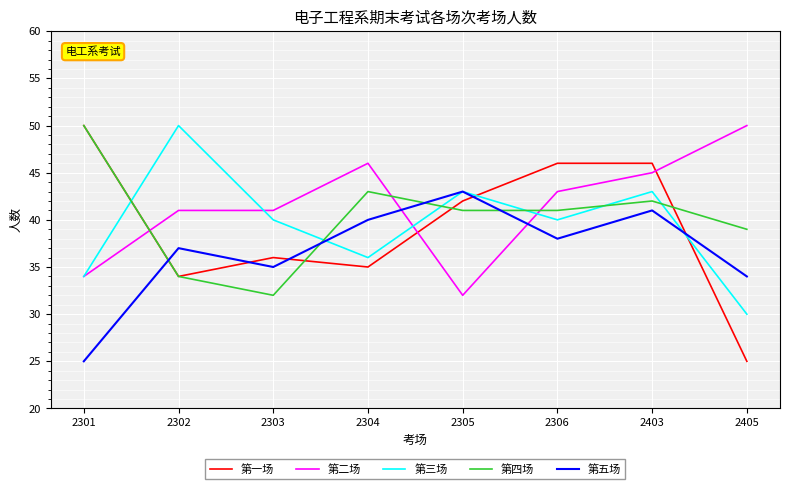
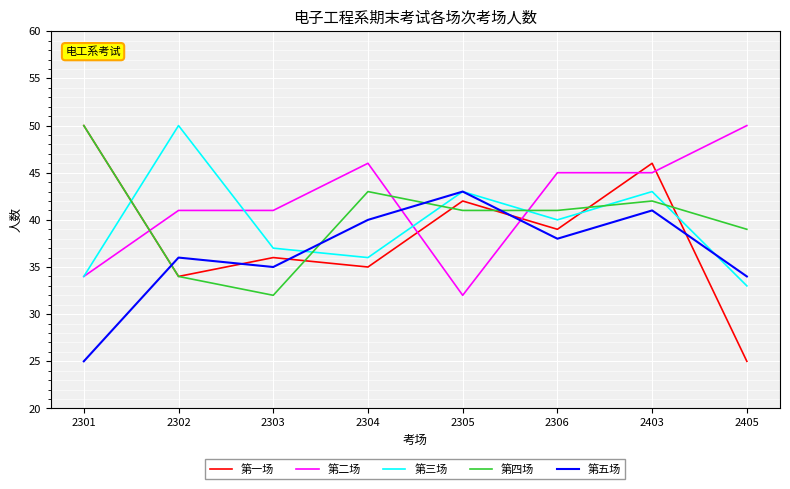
  {
    "第一场": {
      "2303": 36,
      "2304": 35,
      "2305": 42,
-     "2306": 46,
+     "2306": 39,
      "2403": 46,
      "2405": 25
    },
    "第二场": {
      "2302": 41,
      "2303": 41,
      "2304": 46,
      "2305": 32,
-     "2306": 43,
+     "2306": 45,
      "2403": 45,
      "2405": 50
    },
    "第三场": {
      "2302": 50,
-     "2303": 40,
+     "2303": 37,
      "2304": 36,
      "2306": 40,
      "2403": 43,
-     "2405": 30
+     "2405": 33
    },
    "第四场": {
      "2303": 32,
      "2304": 43,
      "2305": 41,
      "2306": 41,
      "2403": 42,
      "2405": 39
    },
    "第五场": {
      "2301": 25,
-     "2302": 37,
+     "2302": 36,
      "2303": 35,
      "2304": 40,
      "2306": 38,
      "2403": 41,
      "2405": 34
    }
  }
